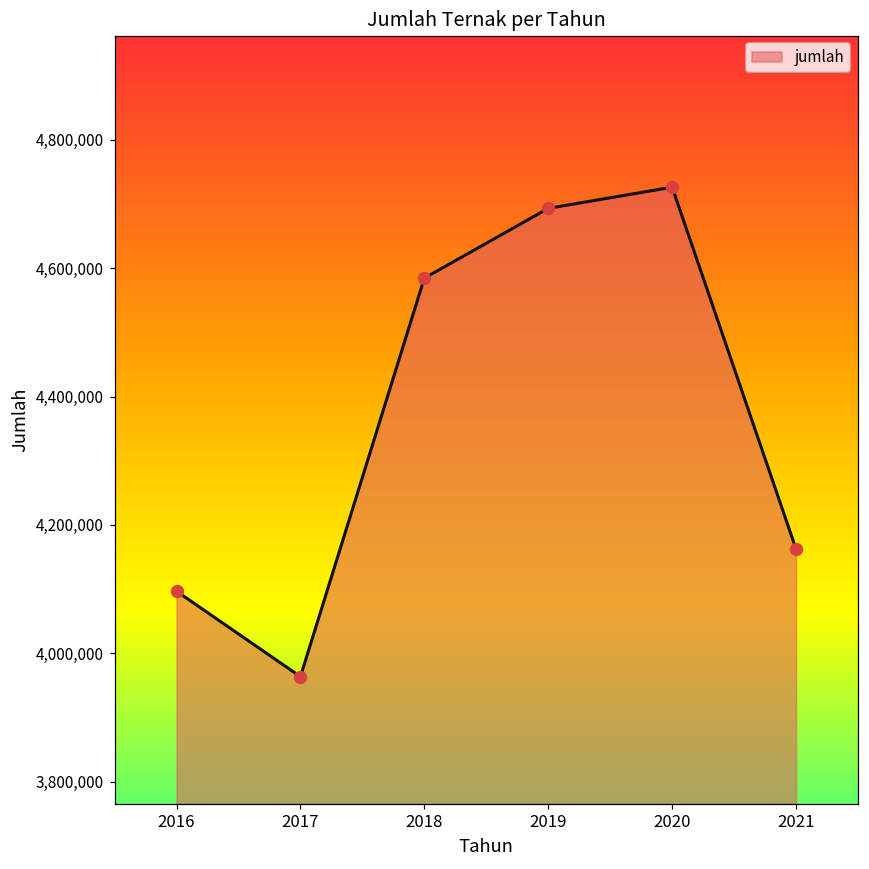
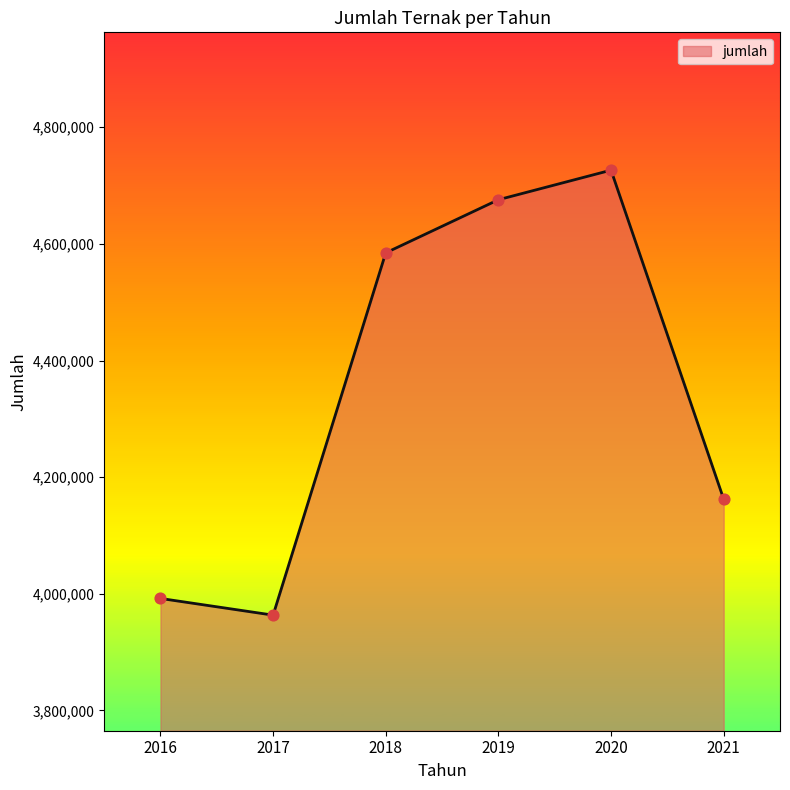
  {
-   "2016": "4,100,000",
+   "2016": "3,990,000",
    "2017": "3,960,000",
    "2018": "4,580,000",
-   "2019": "4,690,000",
+   "2019": "4,680,000",
    "2020": "4,730,000",
    "2021": "4,160,000"
  }
